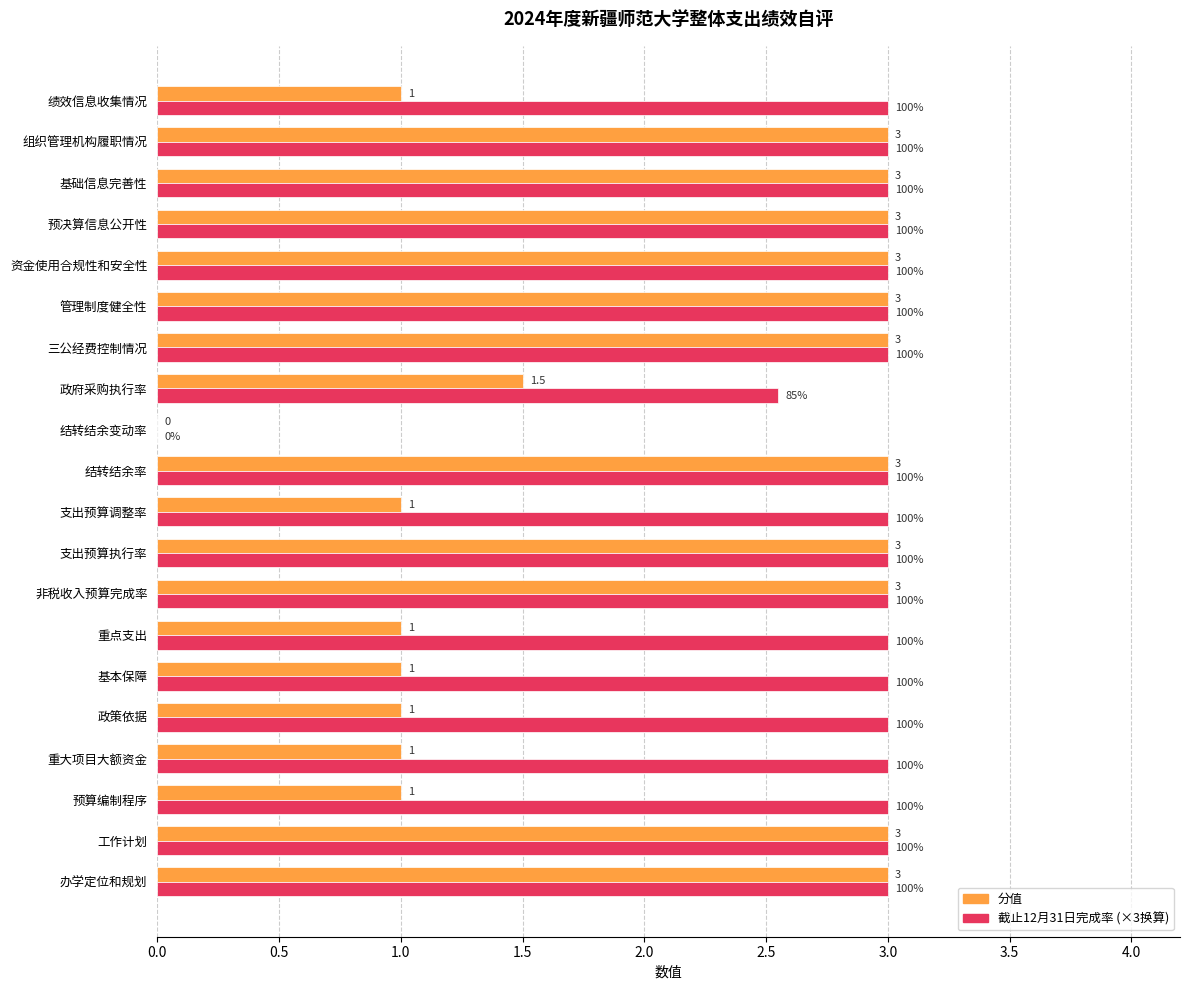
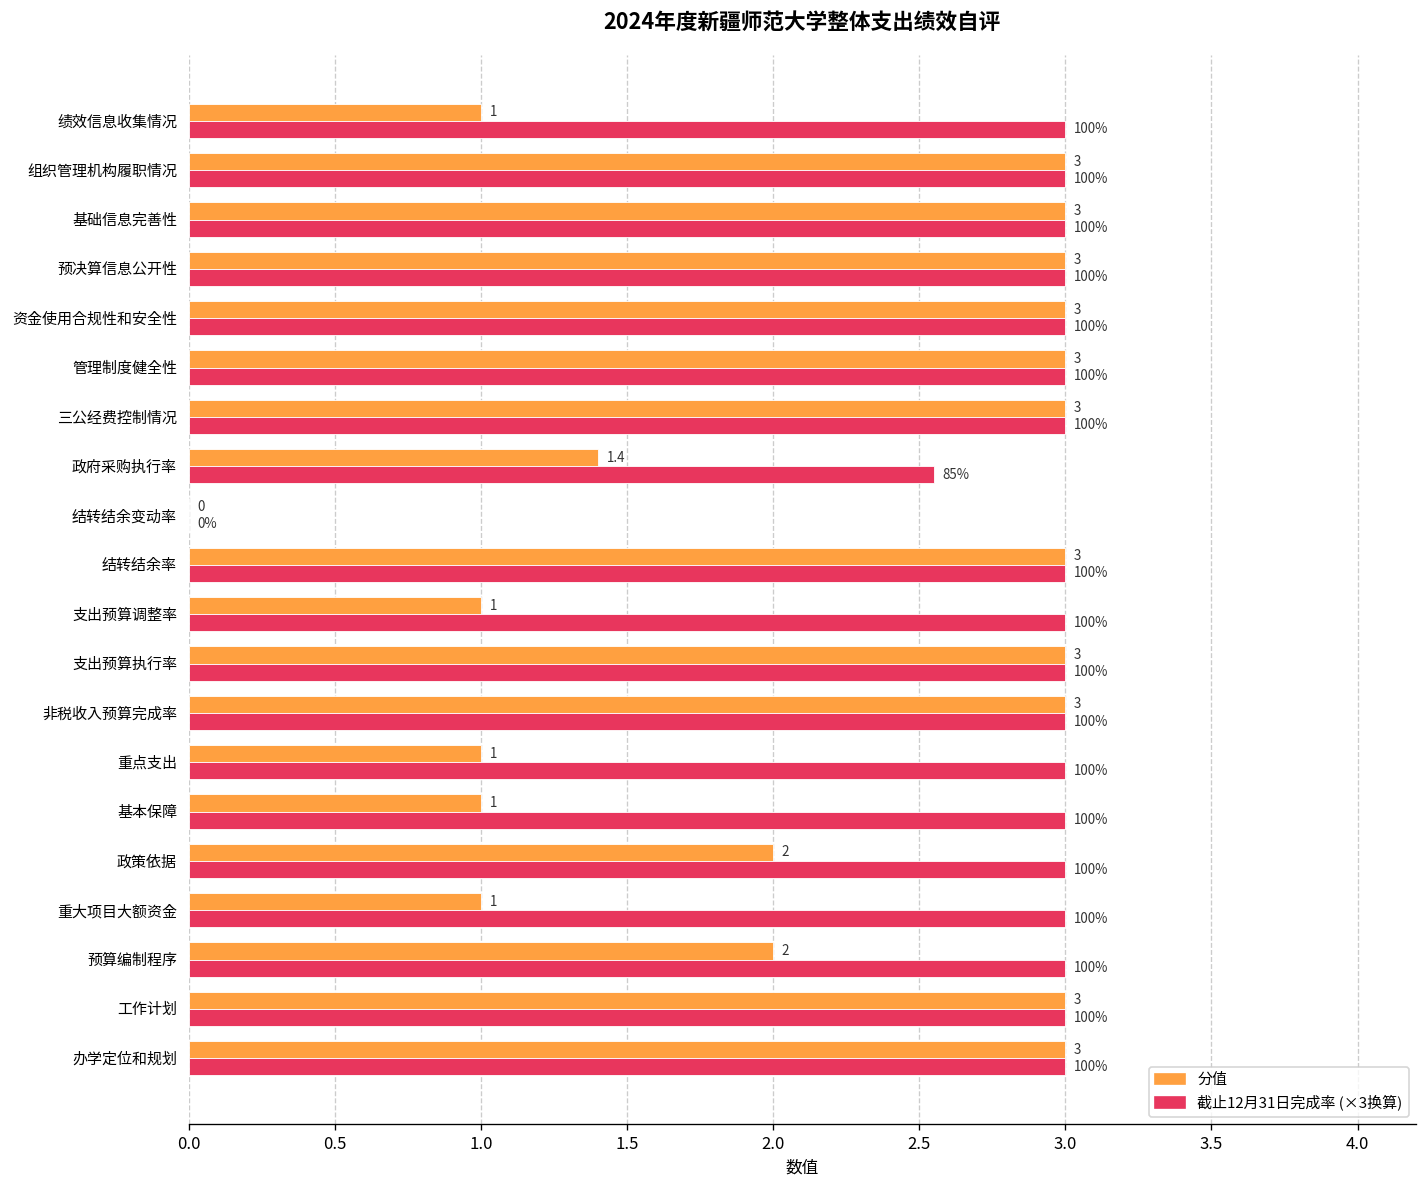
  {
    "分值": {
      "绩效信息收集情况": 1,
      "组织管理机构履职情况": 3,
      "基础信息完善性": 3,
      "预决算信息公开性": 3,
      "资金使用合规性和安全性": 3,
      "管理制度健全性": 3,
      "三公经费控制情况": 3,
-     "政府采购执行率": 1.5,
+     "政府采购执行率": 1.4,
      "结转结余变动率": 0,
      "结转结余率": 3,
      "支出预算调整率": 1,
      "支出预算执行率": 3,
      "非税收入预算完成率": 3,
      "重点支出": 1,
      "基本保障": 1,
-     "政策依据": 1,
+     "政策依据": 2,
      "重大项目大额资金": 1,
-     "预算编制程序": 1,
+     "预算编制程序": 2,
      "工作计划": 3,
      "办学定位和规划": 3
    }
  }
